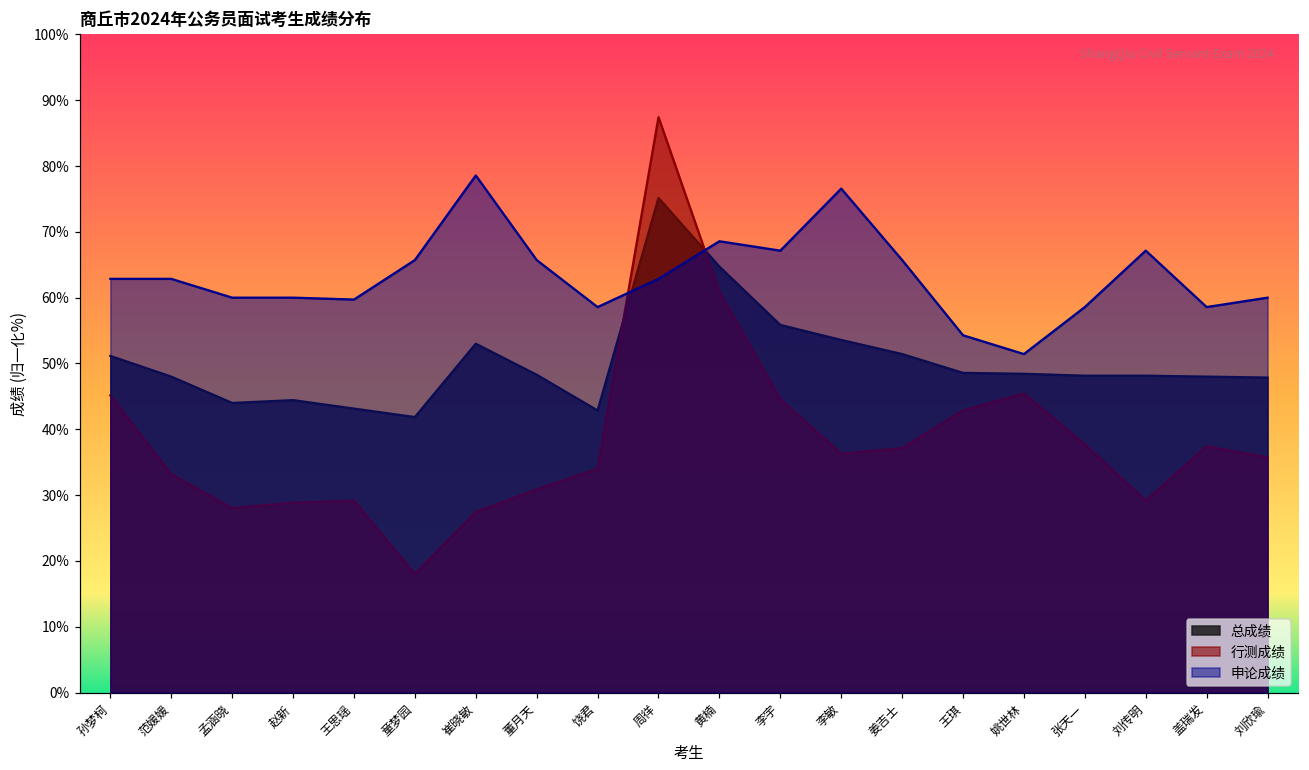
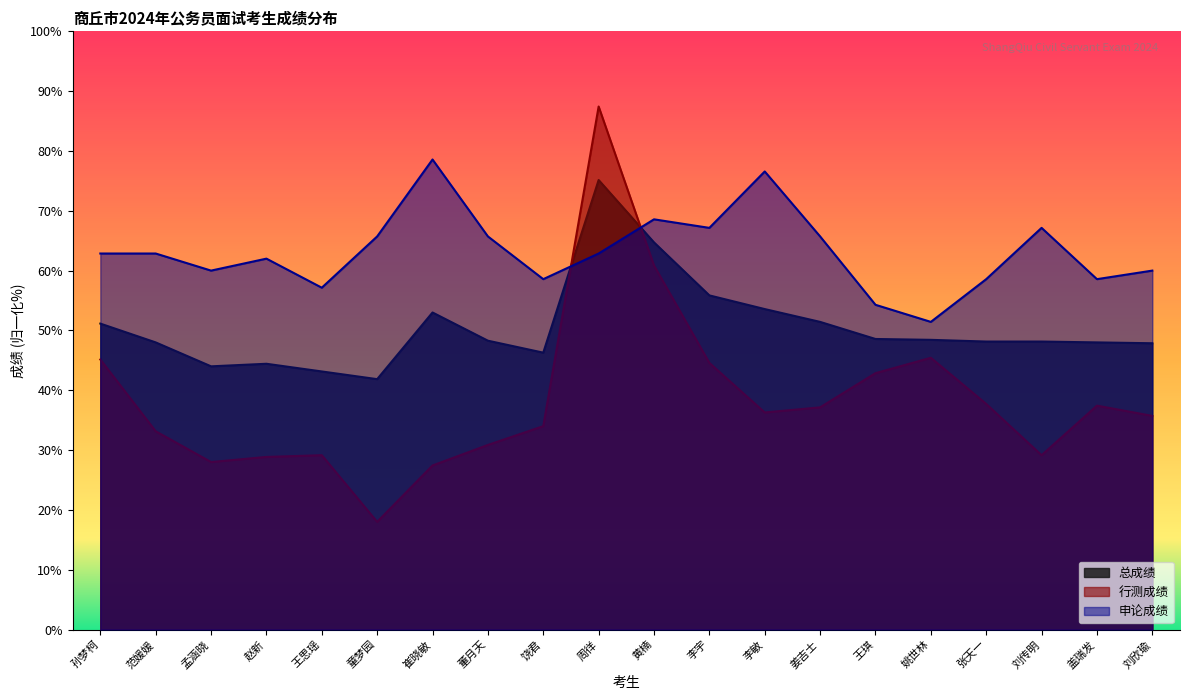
  {
    "总成绩": {
      "孙梦柯": "51%",
      "范媛媛": "48%",
      "孟涵晓": "44%",
      "赵新": "44%",
      "王思瑶": "43%",
      "童梦园": "42%",
      "崔晓敏": "53%",
      "董月天": "48%",
-     "饶君": "43%",
+     "饶君": "46%",
      "周徉": "75%",
      "黄楠": "65%",
      "李宇": "56%",
      "李敏": "54%",
      "姜吉士": "51%",
      "王琪": "49%",
      "姚世林": "48%",
      "张天一": "48%",
      "刘传明": "48%",
      "盖瑞发": "48%",
      "刘欣瑜": "48%"
    },
    "行测成绩": {
      "孙梦柯": "45%",
      "范媛媛": "33%",
      "孟涵晓": "28%",
      "赵新": "29%",
      "王思瑶": "29%",
      "童梦园": "18%",
      "崔晓敏": "27%",
      "董月天": "31%",
      "饶君": "34%",
      "周徉": "87%",
      "黄楠": "61%",
      "李宇": "45%",
      "李敏": "36%",
      "姜吉士": "37%",
      "王琪": "43%",
      "姚世林": "45%",
      "张天一": "38%",
      "刘传明": "29%",
      "盖瑞发": "37%",
      "刘欣瑜": "36%"
    },
    "申论成绩": {
      "孙梦柯": "63%",
      "范媛媛": "63%",
      "孟涵晓": "60%",
-     "赵新": "60%",
-     "王思瑶": "60%",
+     "赵新": "62%",
+     "王思瑶": "57%",
      "童梦园": "66%",
      "崔晓敏": "79%",
      "董月天": "66%",
      "饶君": "59%",
      "周徉": "63%",
      "黄楠": "69%",
      "李宇": "67%",
      "李敏": "77%",
      "姜吉士": "66%",
      "王琪": "54%",
      "姚世林": "51%",
      "张天一": "59%",
      "刘传明": "67%",
      "盖瑞发": "59%",
      "刘欣瑜": "60%"
    }
  }
